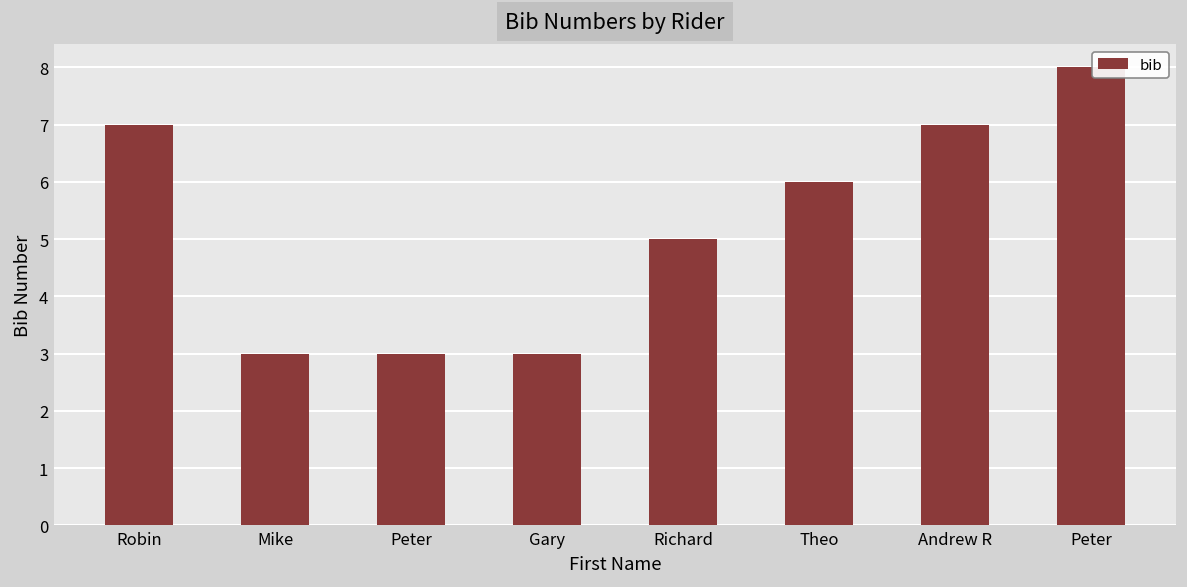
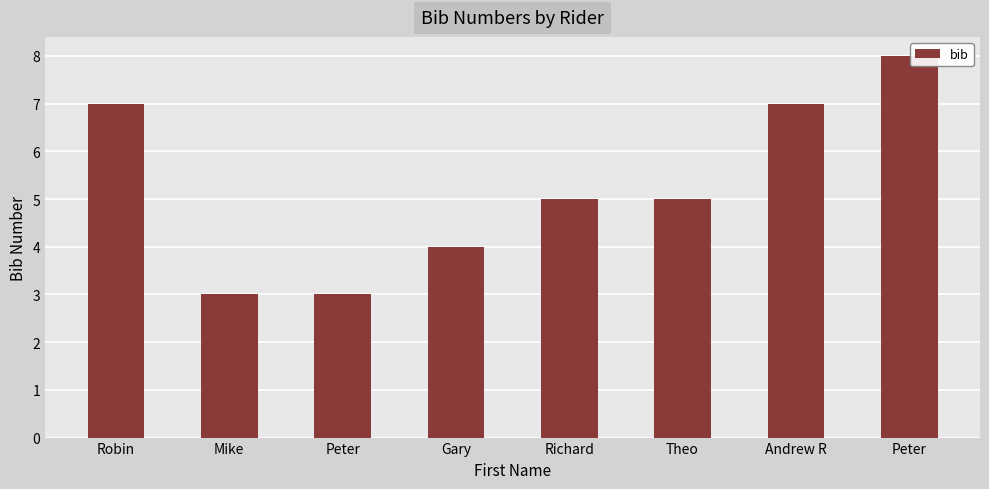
  {
    "Robin": 7,
    "Mike": 3,
-   "Gary": 3,
+   "Gary": 4,
    "Richard": 5,
-   "Theo": 6,
+   "Theo": 5,
    "Andrew R": 7
  }
